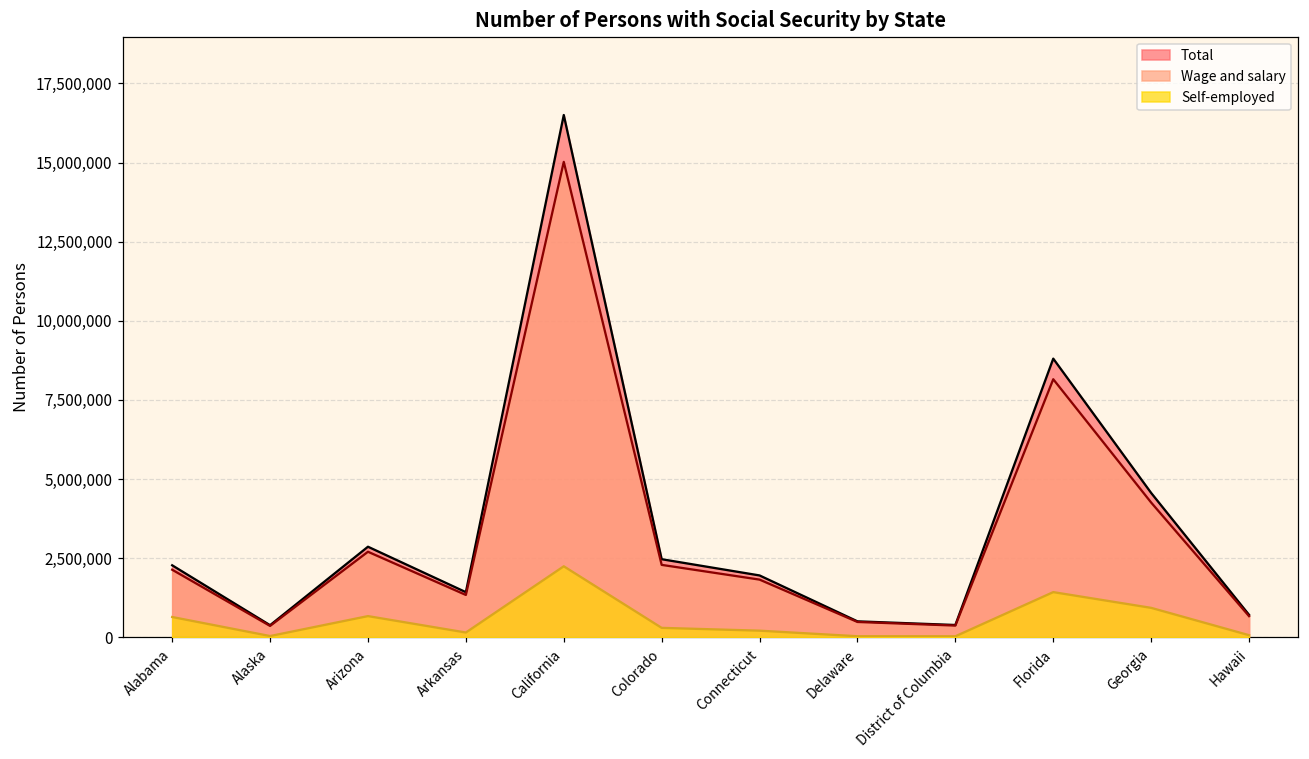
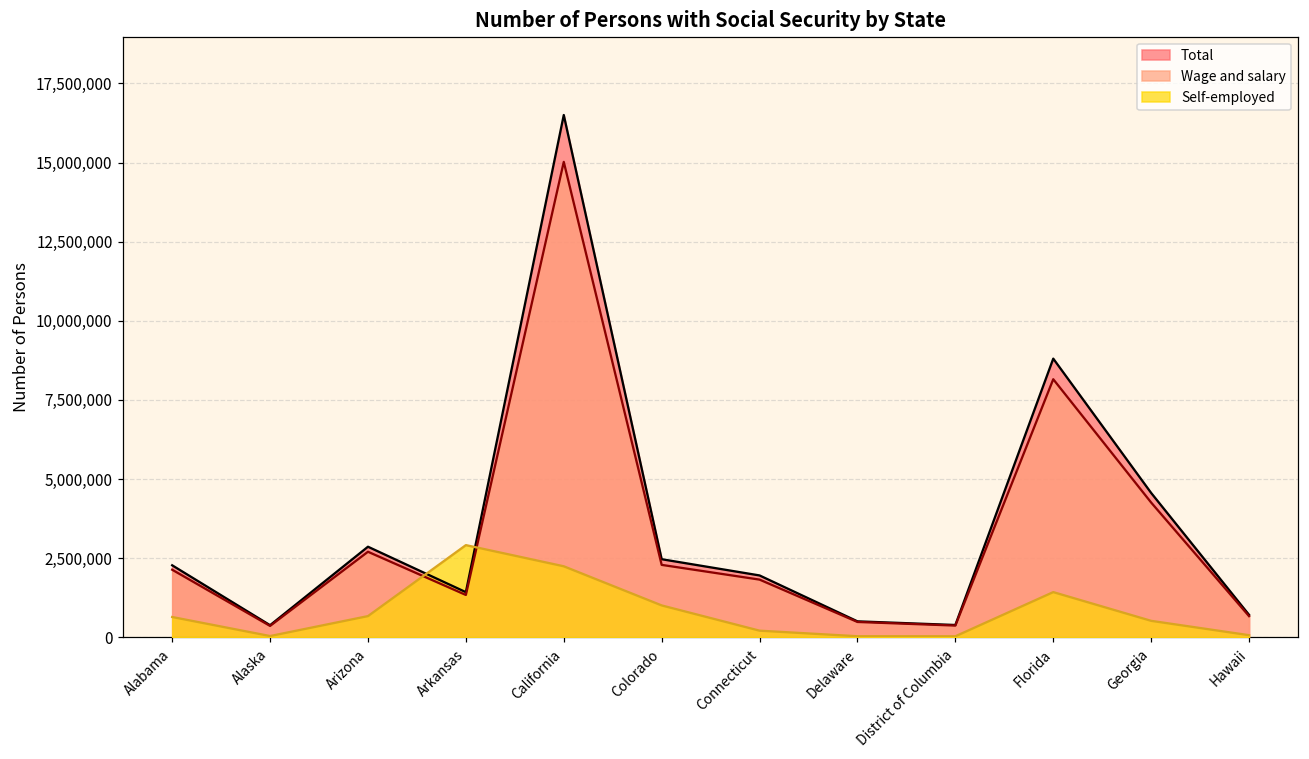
  {
    "Self-employed": {
      "Alabama": "600,000",
      "Alaska": "0",
      "Arizona": "700,000",
-     "Arkansas": "200,000",
+     "Arkansas": "2,900,000",
      "California": "2,200,000",
-     "Colorado": "300,000",
+     "Colorado": "1,000,000",
      "Connecticut": "200,000",
      "Delaware": "0",
      "District of Columbia": "0",
      "Florida": "1,400,000",
-     "Georgia": "900,000",
+     "Georgia": "500,000",
      "Hawaii": "100,000"
    }
  }
